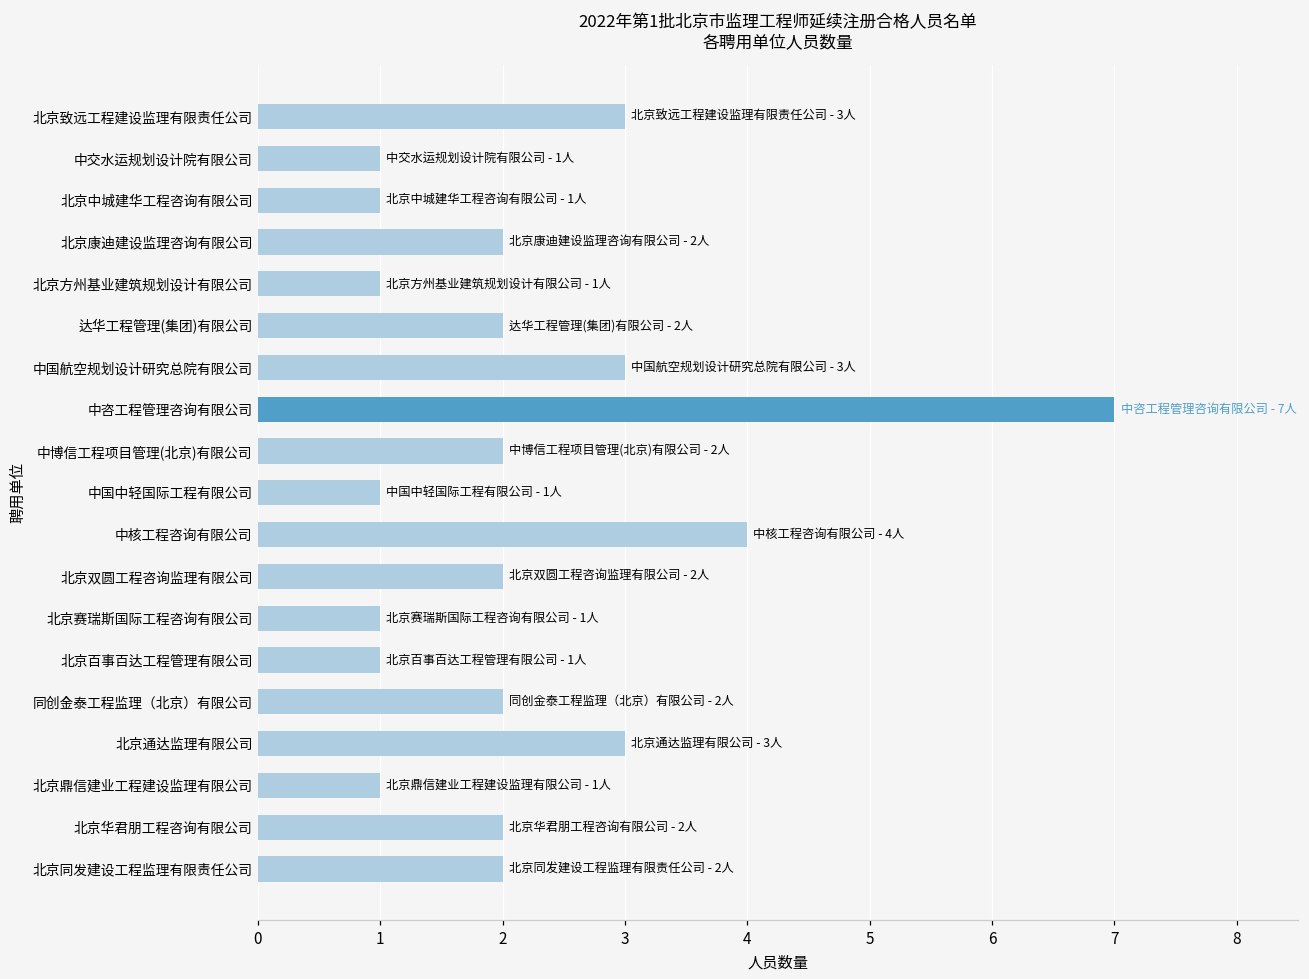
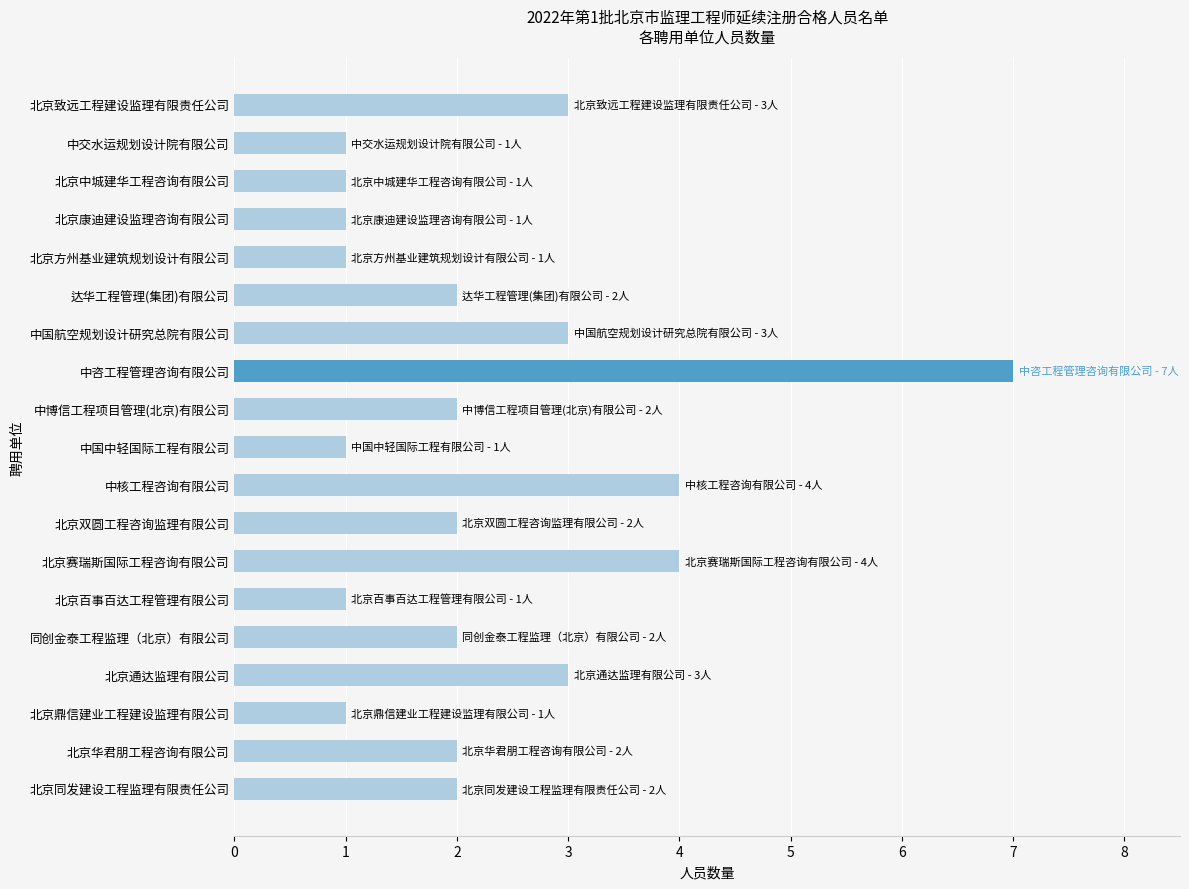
  {
    "北京致远工程建设监理有限责任公司": "3人",
    "中交水运规划设计院有限公司": "1人",
    "北京中城建华工程咨询有限公司": "1人",
-   "北京康迪建设监理咨询有限公司": "2人",
+   "北京康迪建设监理咨询有限公司": "1人",
    "北京方州基业建筑规划设计有限公司": "1人",
    "达华工程管理(集团)有限公司": "2人",
    "中国航空规划设计研究总院有限公司": "3人",
    "中咨工程管理咨询有限公司": "7人",
    "中博信工程项目管理(北京)有限公司": "2人",
    "中国中轻国际工程有限公司": "1人",
    "中核工程咨询有限公司": "4人",
    "北京双圆工程咨询监理有限公司": "2人",
-   "北京赛瑞斯国际工程咨询有限公司": "1人",
+   "北京赛瑞斯国际工程咨询有限公司": "4人",
    "北京百事百达工程管理有限公司": "1人",
    "同创金泰工程监理（北京）有限公司": "2人",
    "北京通达监理有限公司": "3人",
    "北京鼎信建业工程建设监理有限公司": "1人",
    "北京华君朋工程咨询有限公司": "2人",
    "北京同发建设工程监理有限责任公司": "2人"
  }
